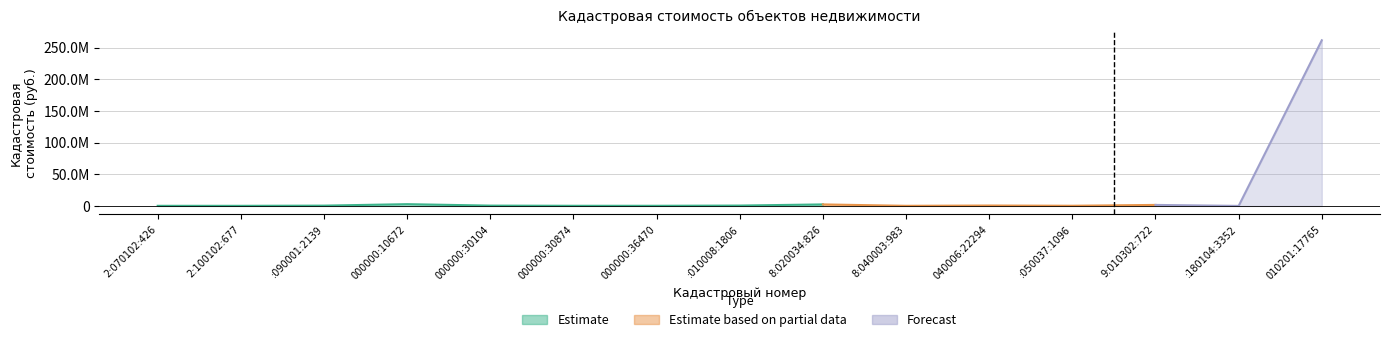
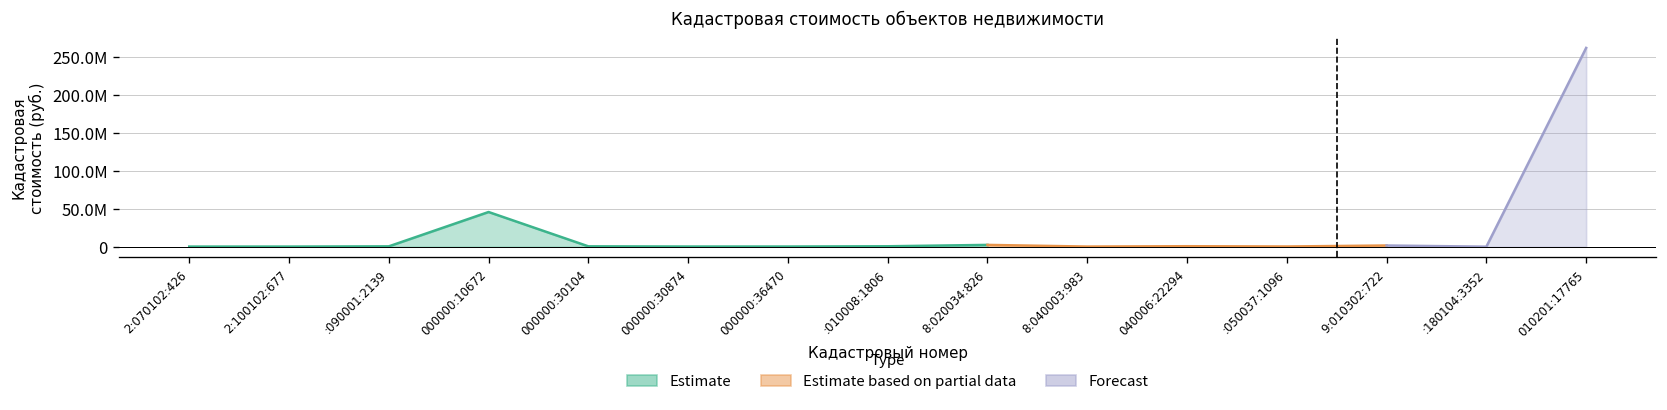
  {
    "Estimate": {
      "2:070102:426": 0,
      "2:100102:677": 0,
      ":090001:2139": 0,
-     "000000:10672": 0,
+     "000000:10672": 50000000,
      "000000:30104": 0,
      "000000:30874": 0,
      "000000:36470": 0,
      ":010008:1806": 0
    },
    "Estimate based on partial data": {
      "8:040003:983": 0,
      "040006:22294": 0,
      ":050037:1096": 0
    },
    "Forecast": {
      ":180104:3352": 0,
      "010201:17765": 260000000
    }
  }
